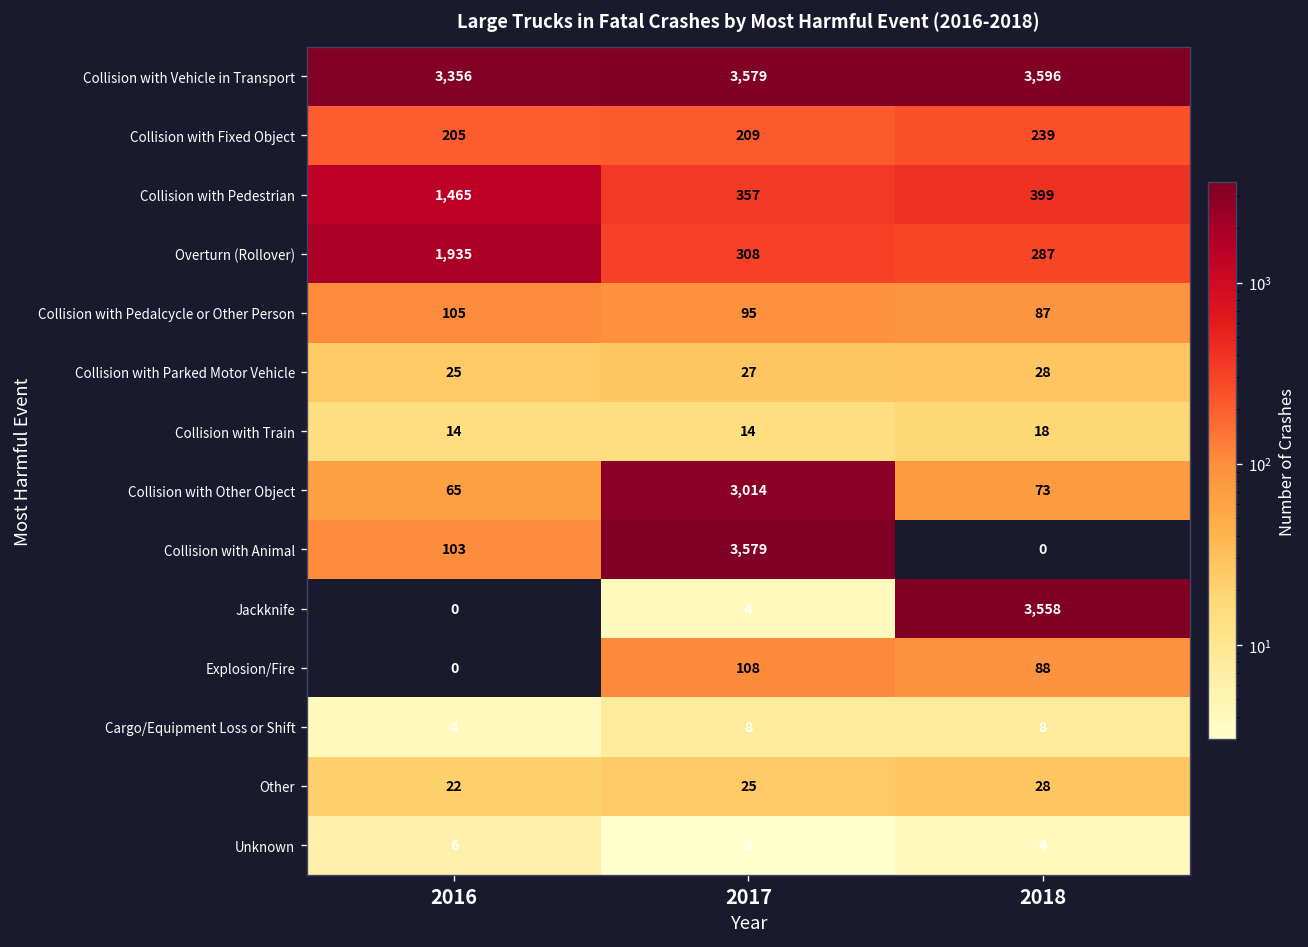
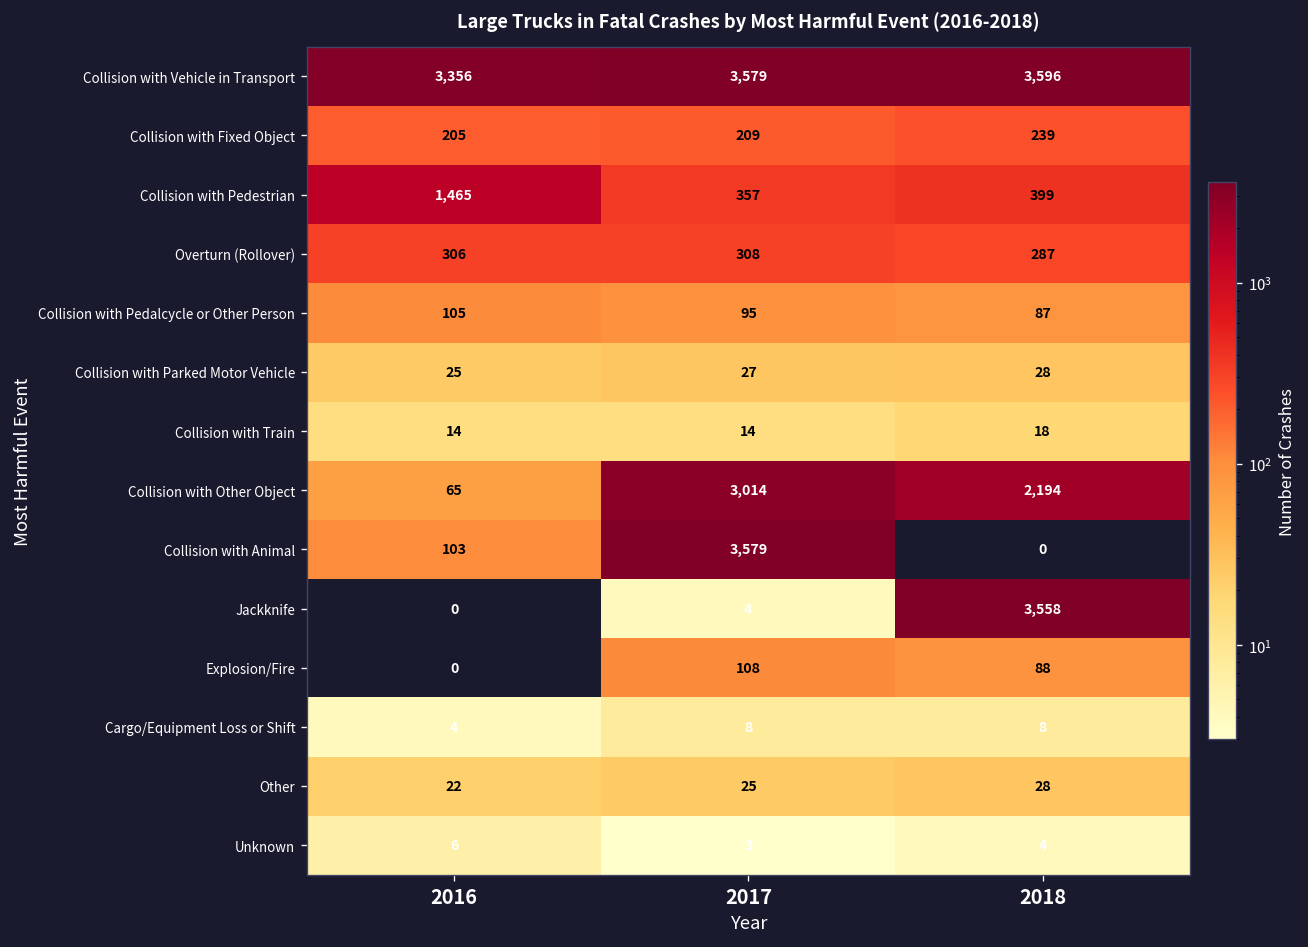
  {
    "Collision with Vehicle in Transport": {
      "2016": "3,356",
      "2017": "3,579",
      "2018": "3,596"
    },
    "Collision with Fixed Object": {
      "2016": "205",
      "2017": "209",
      "2018": "239"
    },
    "Collision with Pedestrian": {
      "2016": "1,465",
      "2017": "357",
      "2018": "399"
    },
    "Overturn (Rollover)": {
-     "2016": "1,935",
+     "2016": "306",
      "2017": "308",
      "2018": "287"
    },
    "Collision with Pedalcycle or Other Person": {
      "2016": "105",
      "2017": "95",
      "2018": "87"
    },
    "Collision with Parked Motor Vehicle": {
      "2016": "25",
      "2017": "27",
      "2018": "28"
    },
    "Collision with Train": {
      "2016": "14",
      "2017": "14",
      "2018": "18"
    },
    "Collision with Other Object": {
      "2016": "65",
      "2017": "3,014",
-     "2018": "73"
+     "2018": "2,194"
    },
    "Collision with Animal": {
      "2016": "103",
      "2017": "3,579",
      "2018": "0"
    },
    "Jackknife": {
      "2016": "0",
      "2017": "4",
      "2018": "3,558"
    },
    "Explosion/Fire": {
      "2016": "0",
      "2017": "108",
      "2018": "88"
    },
    "Cargo/Equipment Loss or Shift": {
      "2016": "4",
      "2017": "8",
      "2018": "8"
    },
    "Other": {
      "2016": "22",
      "2017": "25",
      "2018": "28"
    },
    "Unknown": {
      "2016": "6",
      "2017": "3",
      "2018": "4"
    }
  }
